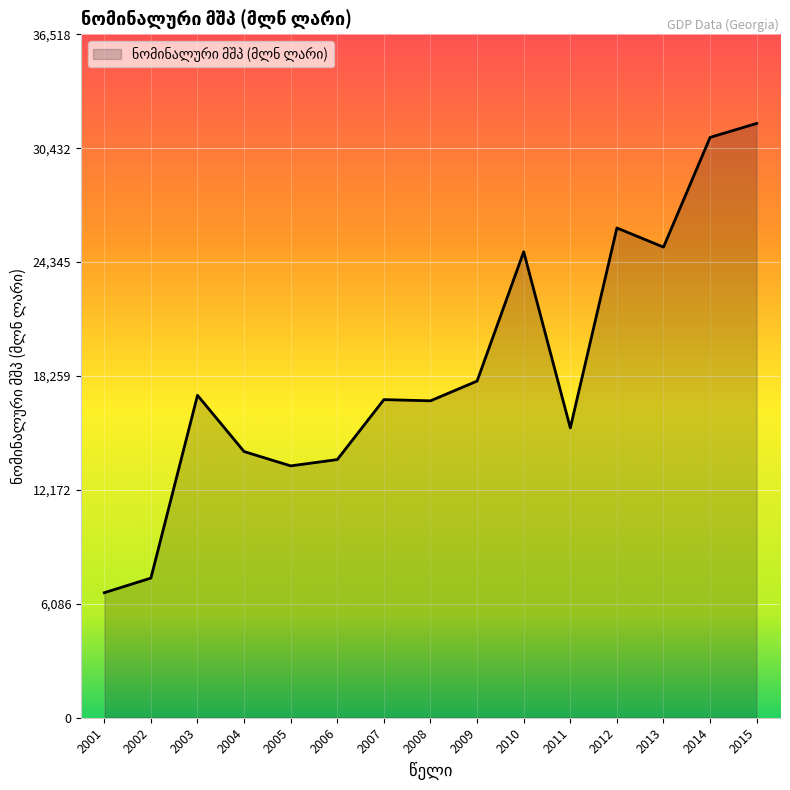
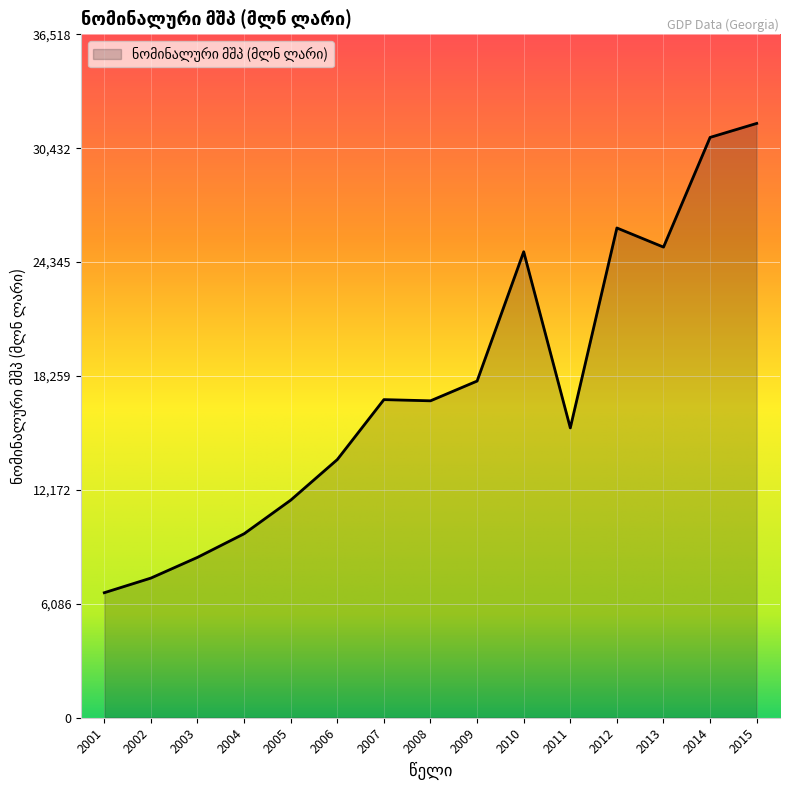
  {
    "2001": "6,700",
    "2002": "7,500",
-   "2003": "17,200",
-   "2004": "14,200",
-   "2005": "13,500",
+   "2003": "8,600",
+   "2004": "9,800",
+   "2005": "11,600",
    "2006": "13,800",
    "2007": "17,000",
    "2008": "16,900",
    "2009": "18,000",
    "2010": "24,900",
    "2011": "15,500",
    "2012": "26,200",
    "2013": "25,100",
    "2014": "31,000",
    "2015": "31,800"
  }
